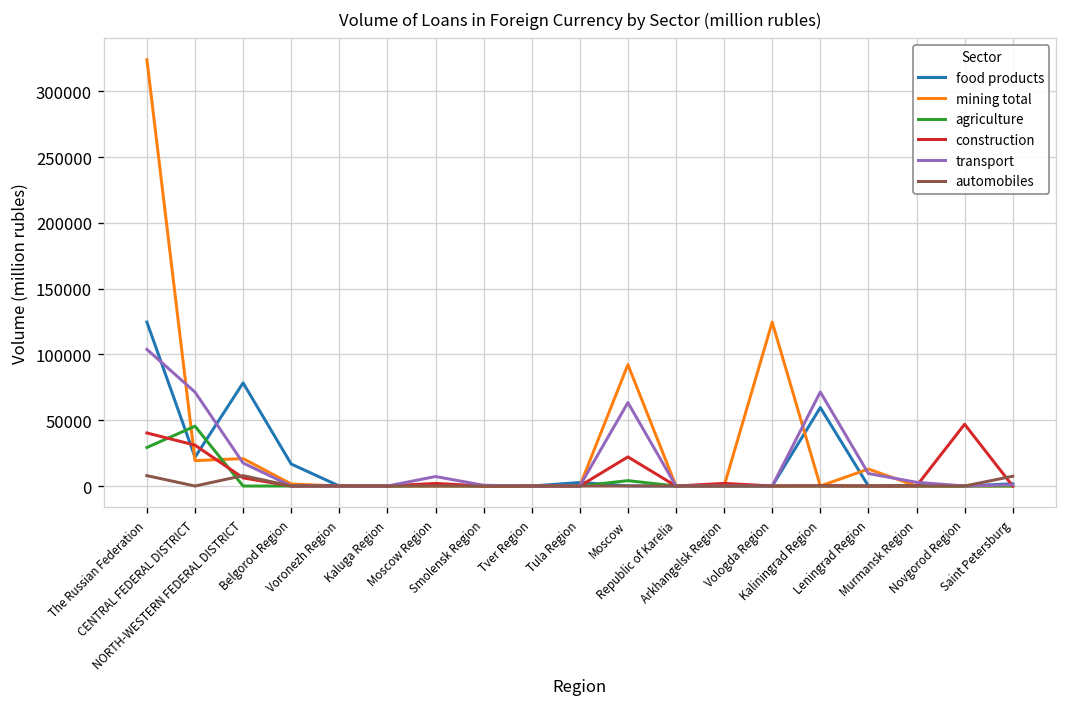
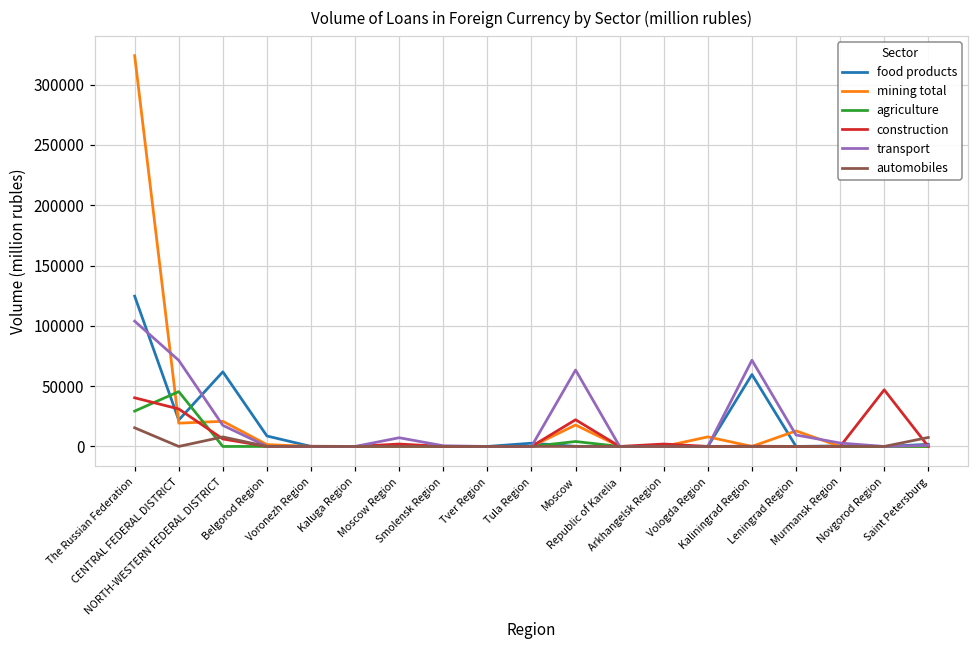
  {
    "food products": {
      "The Russian Federation": 125000,
      "CENTRAL FEDERAL DISTRICT": 22000,
-     "NORTH-WESTERN FEDERAL DISTRICT": 78000,
-     "Belgorod Region": 17000,
+     "NORTH-WESTERN FEDERAL DISTRICT": 62000,
+     "Belgorod Region": 9000,
      "Tula Region": 3000,
      "Kaliningrad Region": 60000
    },
    "mining total": {
      "The Russian Federation": 324000,
      "CENTRAL FEDERAL DISTRICT": 19000,
      "NORTH-WESTERN FEDERAL DISTRICT": 21000,
-     "Moscow": 92000,
-     "Vologda Region": 125000,
+     "Moscow": 18000,
+     "Vologda Region": 8000,
      "Leningrad Region": 13000
    },
    "agriculture": {
      "The Russian Federation": 29000,
      "CENTRAL FEDERAL DISTRICT": 45000,
      "NORTH-WESTERN FEDERAL DISTRICT": 0,
      "Moscow": 4000
    },
    "construction": {
      "The Russian Federation": 40000,
      "CENTRAL FEDERAL DISTRICT": 31000,
      "Moscow": 22000,
      "Novgorod Region": 47000
    },
    "transport": {
      "The Russian Federation": 104000,
      "CENTRAL FEDERAL DISTRICT": 71000,
      "NORTH-WESTERN FEDERAL DISTRICT": 17000,
      "Moscow Region": 7000,
      "Moscow": 63000,
      "Kaliningrad Region": 72000,
      "Leningrad Region": 10000,
      "Murmansk Region": 3000
    },
    "automobiles": {
-     "The Russian Federation": 8000,
+     "The Russian Federation": 15000,
      "CENTRAL FEDERAL DISTRICT": 0,
      "Saint Petersburg": 7000
    }
  }
